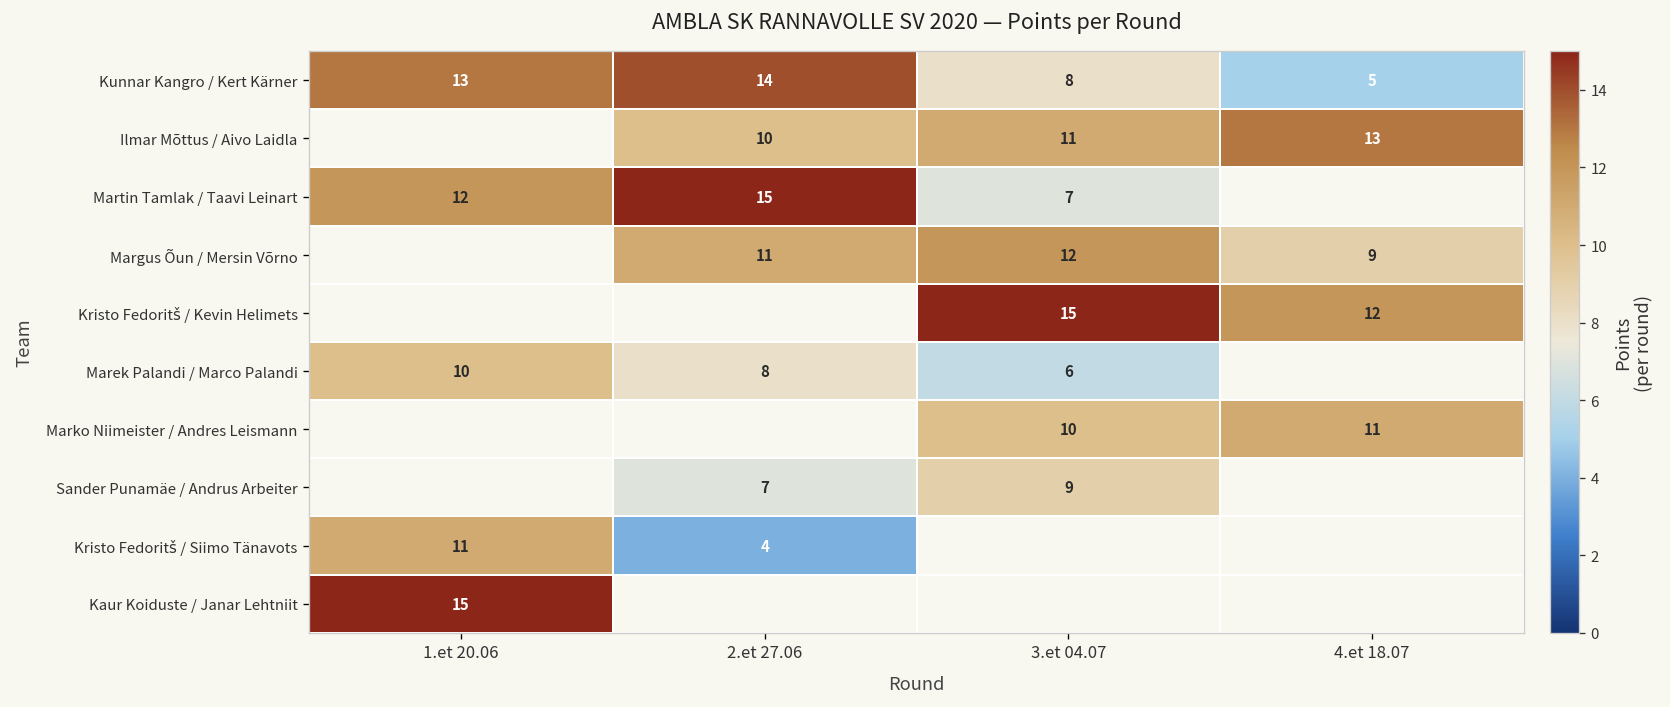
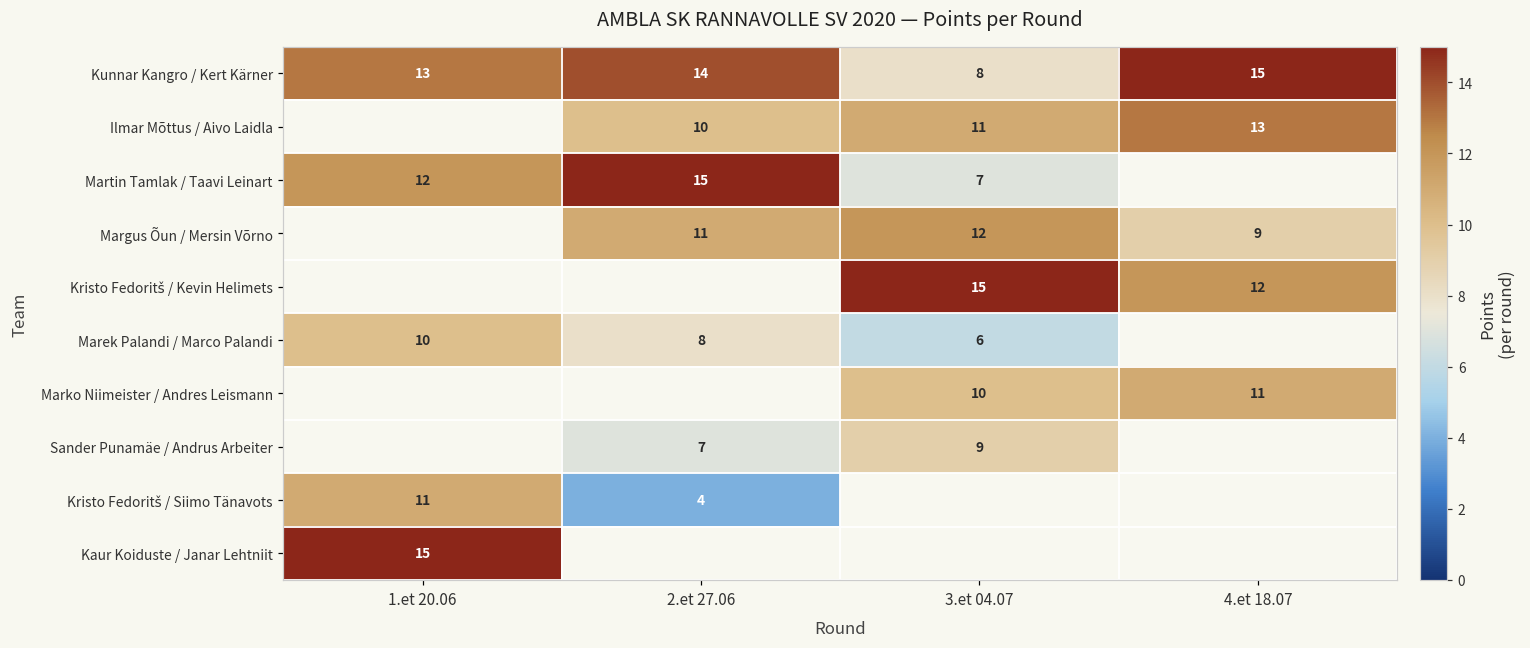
  {
    "Kunnar Kangro / Kert Kärner": {
      "1.et 20.06": 13,
      "2.et 27.06": 14,
      "3.et 04.07": 8,
-     "4.et 18.07": 5
+     "4.et 18.07": 15
    },
    "Ilmar Mõttus / Aivo Laidla": {
      "2.et 27.06": 10,
      "3.et 04.07": 11,
      "4.et 18.07": 13
    },
    "Martin Tamlak / Taavi Leinart": {
      "1.et 20.06": 12,
      "2.et 27.06": 15,
      "3.et 04.07": 7
    },
    "Margus Õun / Mersin Võrno": {
      "2.et 27.06": 11,
      "3.et 04.07": 12,
      "4.et 18.07": 9
    },
    "Kristo Fedoritš / Kevin Helimets": {
      "3.et 04.07": 15,
      "4.et 18.07": 12
    },
    "Marek Palandi / Marco Palandi": {
      "1.et 20.06": 10,
      "2.et 27.06": 8,
      "3.et 04.07": 6
    },
    "Marko Niimeister / Andres Leismann": {
      "3.et 04.07": 10,
      "4.et 18.07": 11
    },
    "Sander Punamäe / Andrus Arbeiter": {
      "2.et 27.06": 7,
      "3.et 04.07": 9
    },
    "Kristo Fedoritš / Siimo Tänavots": {
      "1.et 20.06": 11,
      "2.et 27.06": 4
    },
    "Kaur Koiduste / Janar Lehtniit": {
      "1.et 20.06": 15
    }
  }
